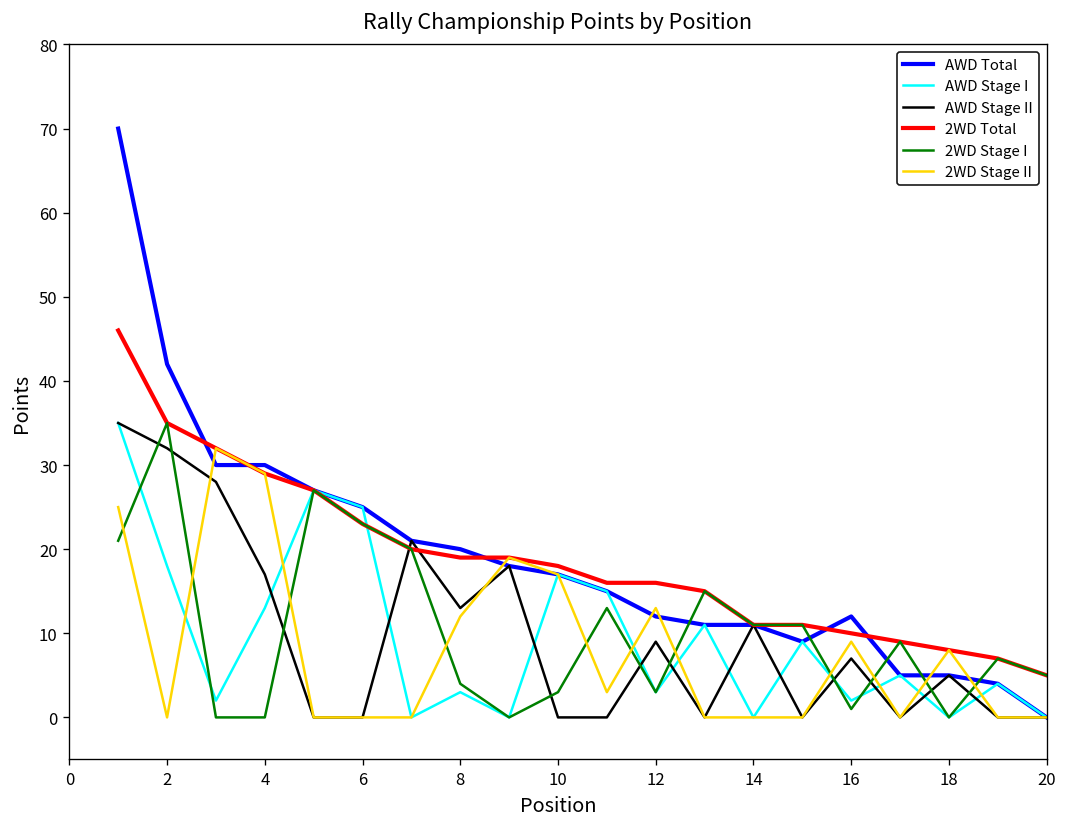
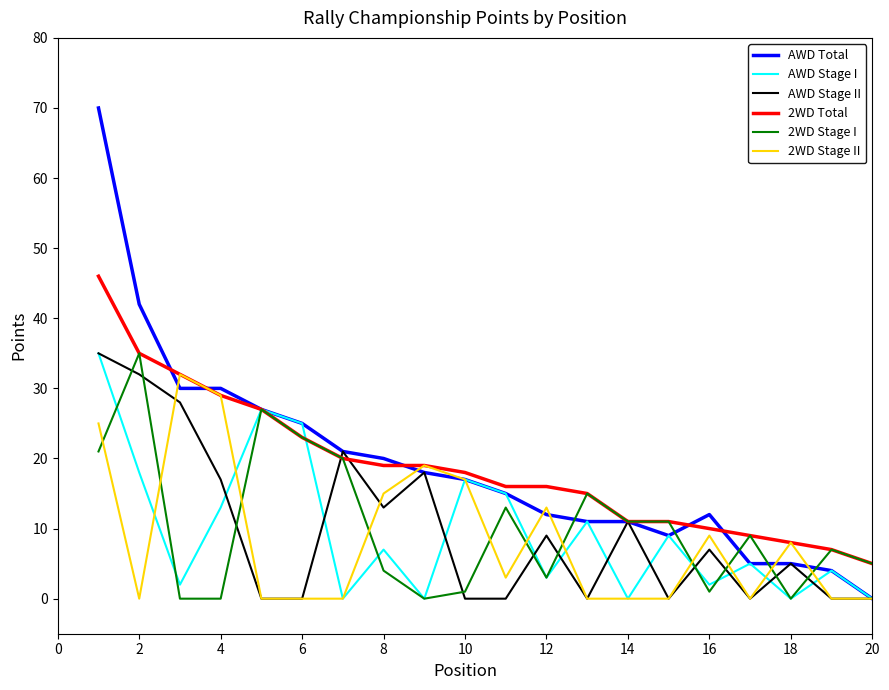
  {
    "AWD Total": {
      "2": 42,
      "4": 30,
      "8": 20,
      "12": 12,
      "16": 12
    },
    "AWD Stage I": {
      "2": 18,
      "4": 13,
-     "8": 3,
+     "8": 7,
      "16": 2
    },
    "AWD Stage II": {
      "2": 32,
      "4": 17,
      "8": 13,
      "10": 0,
      "12": 9,
      "16": 7
    },
    "2WD Total": {
      "8": 19,
      "10": 18,
      "12": 16,
      "16": 10
    },
    "2WD Stage I": {
      "4": 0,
      "8": 4,
-     "10": 3,
+     "10": 1,
      "16": 1
    },
    "2WD Stage II": {
      "2": 0,
-     "8": 12,
+     "8": 15,
      "12": 13,
      "16": 9
    }
  }
